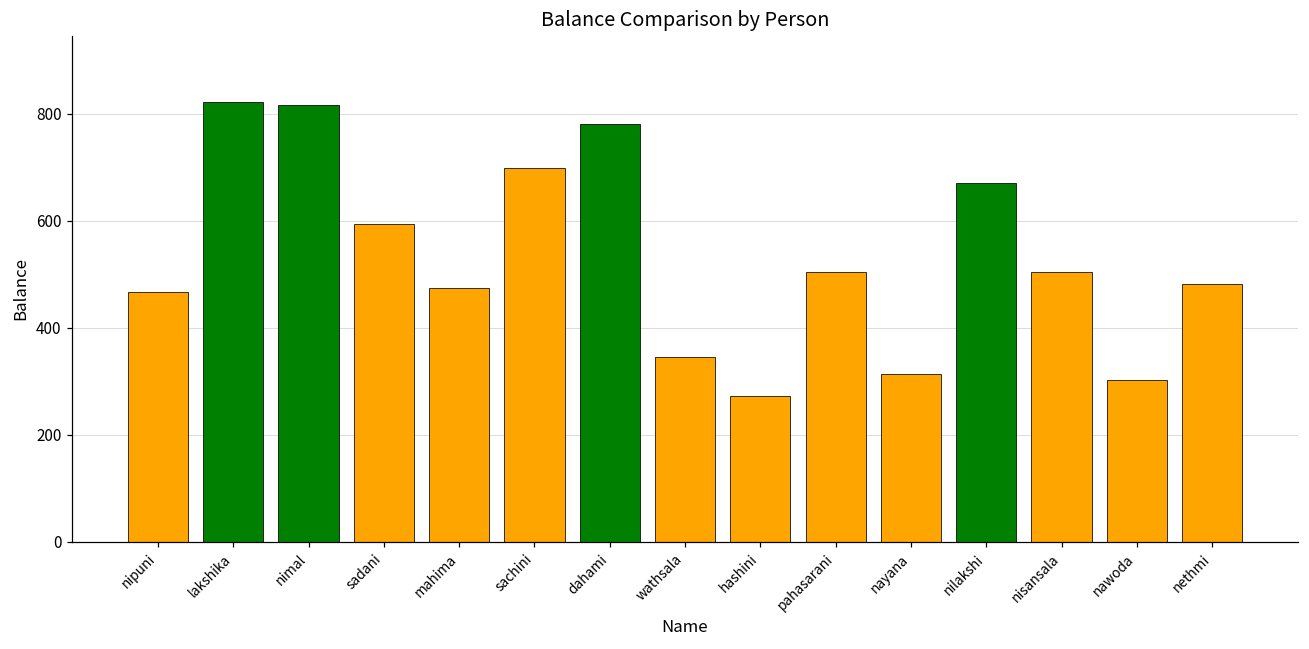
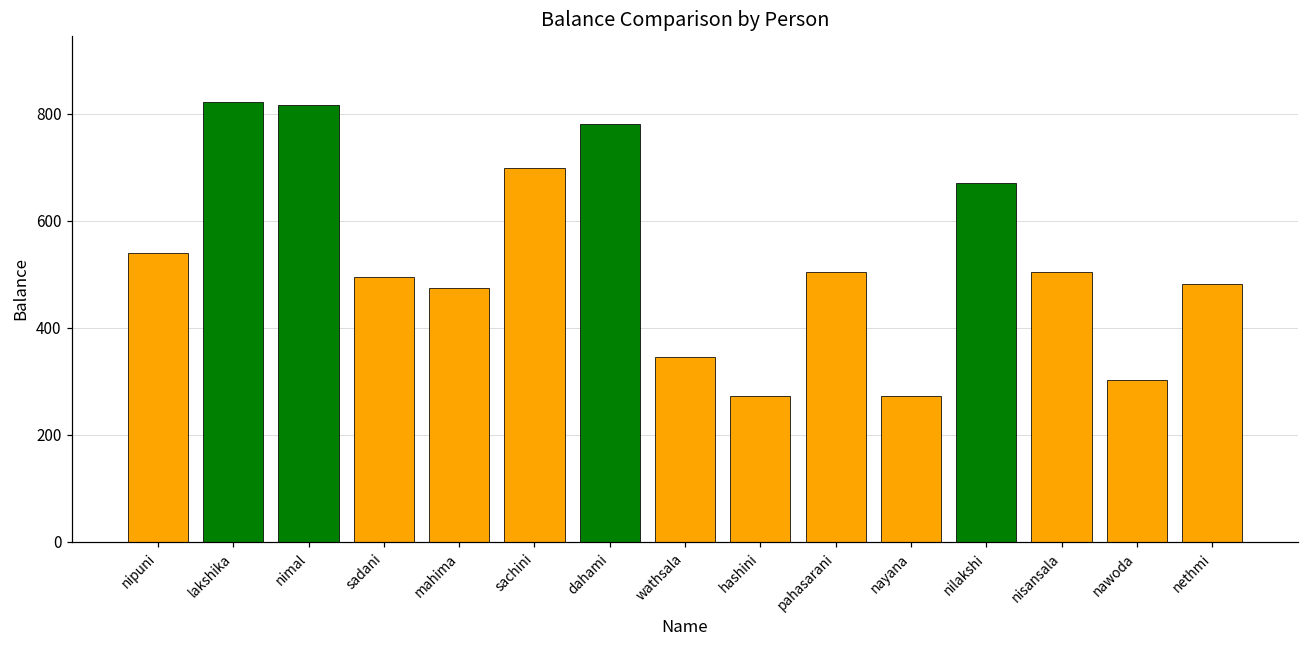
  {
-   "nipuni": 470,
+   "nipuni": 540,
    "lakshika": 820,
    "nimal": 820,
-   "sadani": 600,
+   "sadani": 500,
    "mahima": 470,
    "sachini": 700,
    "dahami": 780,
    "wathsala": 350,
    "hashini": 270,
    "pahasarani": 500,
-   "nayana": 310,
+   "nayana": 270,
    "nilakshi": 670,
    "nisansala": 500,
    "nawoda": 300,
    "nethmi": 480
  }
